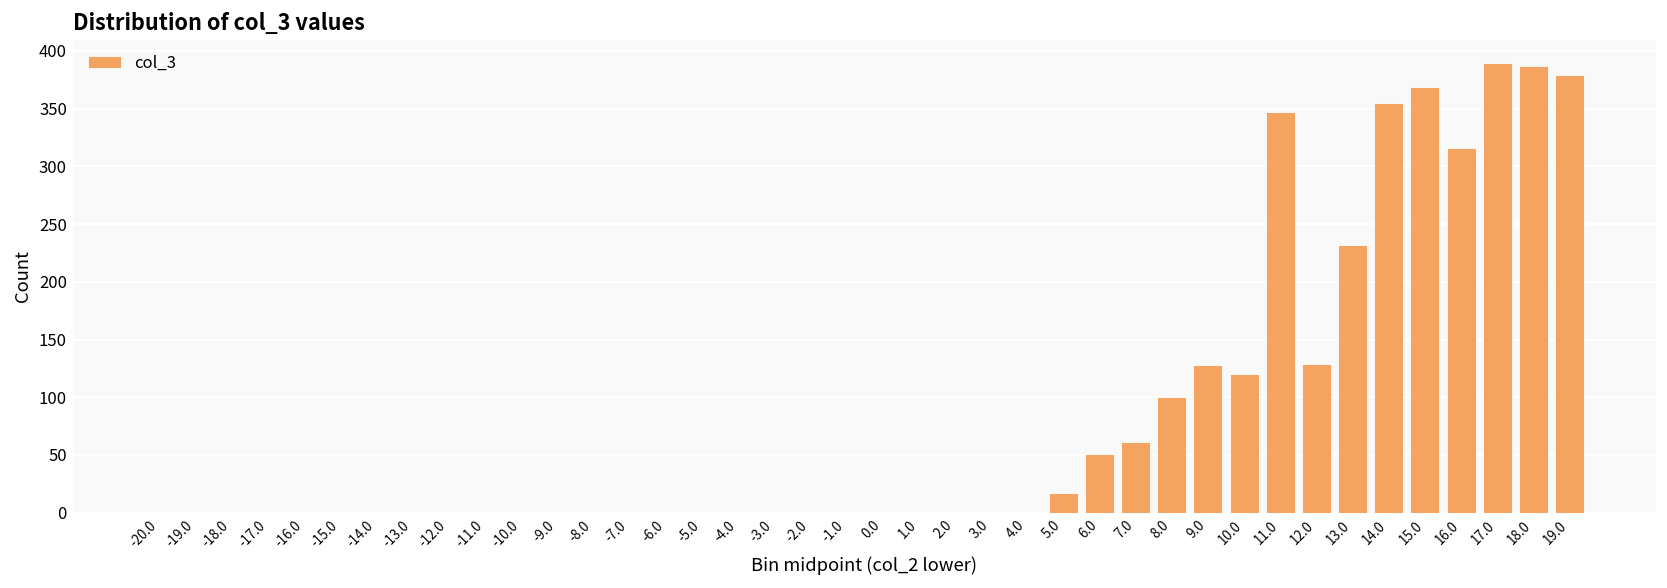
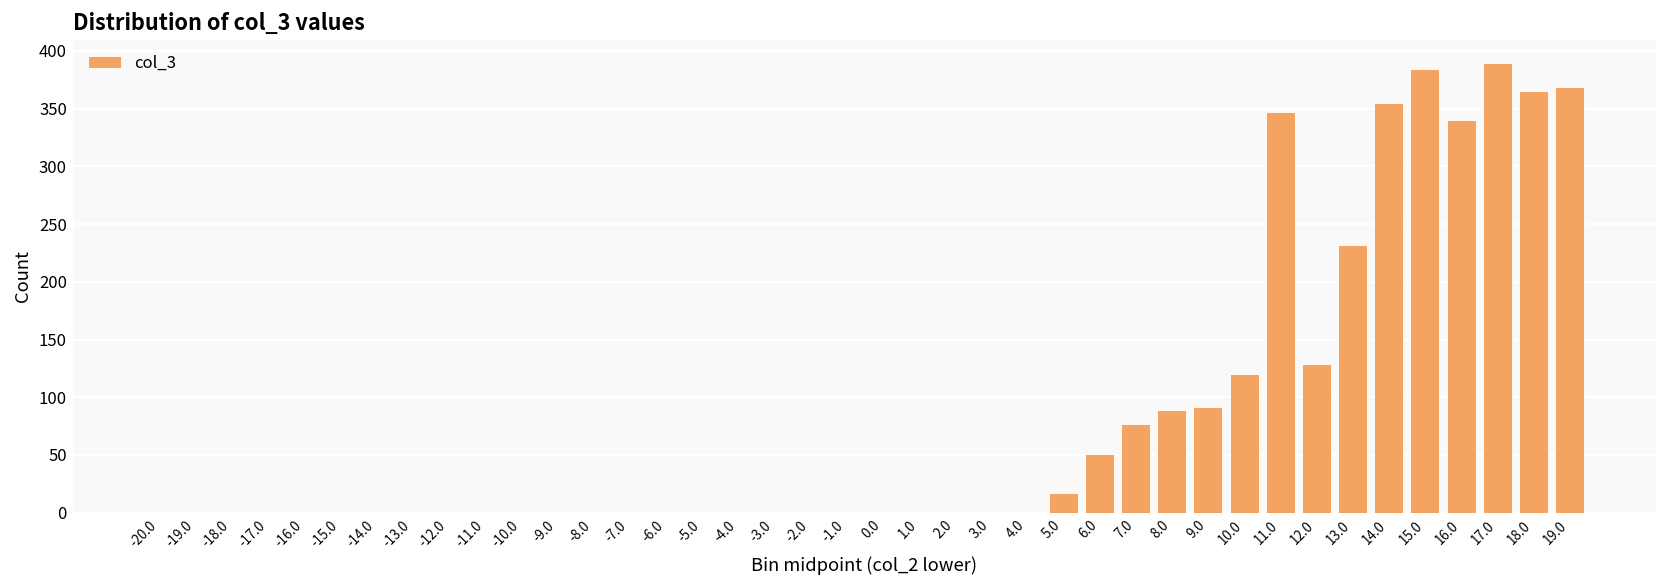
  {
    "-20.0": 0,
    "-19.0": 0,
    "-18.0": 0,
    "-17.0": 0,
    "-16.0": 0,
    "-15.0": 0,
    "-14.0": 0,
    "-13.0": 0,
    "-12.0": 0,
    "-11.0": 0,
    "-10.0": 0,
    "-9.0": 0,
    "-8.0": 0,
    "-7.0": 0,
    "-6.0": 0,
    "-5.0": 0,
    "-4.0": 0,
    "-3.0": 0,
    "-2.0": 0,
    "-1.0": 0,
    "0.0": 0,
    "1.0": 0,
    "2.0": 0,
    "3.0": 0,
    "4.0": 0,
    "5.0": 20,
    "6.0": 50,
-   "7.0": 60,
-   "8.0": 100,
-   "9.0": 130,
+   "7.0": 80,
+   "8.0": 90,
+   "9.0": 90,
    "10.0": 120,
    "11.0": 350,
    "12.0": 130,
    "13.0": 230,
    "14.0": 360,
-   "15.0": 370,
-   "16.0": 320,
+   "15.0": 380,
+   "16.0": 340,
    "17.0": 390,
-   "18.0": 390,
-   "19.0": 380
+   "18.0": 370,
+   "19.0": 370
  }
